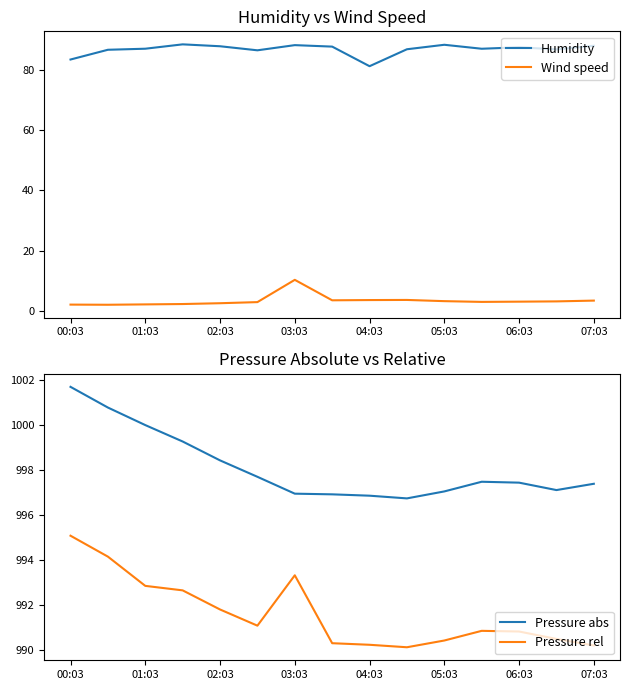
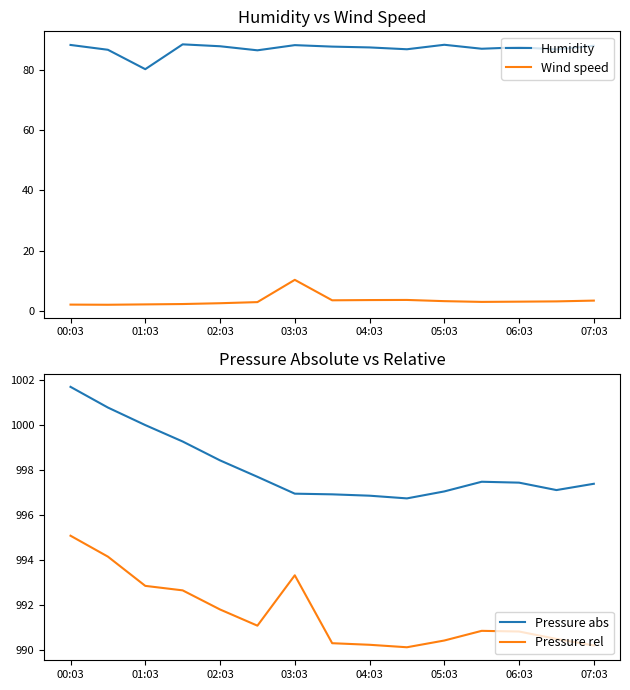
  {
    "Humidity vs Wind Speed": {
      "Humidity": {
-       "00:03": 84,
-       "01:03": 87,
+       "00:03": 88,
+       "01:03": 80,
        "02:03": 88,
        "03:03": 88,
-       "04:03": 81,
+       "04:03": 88,
        "05:03": 88
      },
      "Wind speed": {
        "00:03": 2,
        "01:03": 2,
        "02:03": 3,
        "03:03": 10,
        "04:03": 4,
        "05:03": 3,
        "06:03": 3,
        "07:03": 3
      }
    },
    "Pressure Absolute vs Relative": {
      "Pressure abs": {
        "00:03": 1001.7,
        "01:03": 1000.0,
        "02:03": 998.4,
        "03:03": 996.9,
        "04:03": 996.8,
        "05:03": 997.0,
        "06:03": 997.4,
        "07:03": 997.4
      },
      "Pressure rel": {
        "00:03": 995.1,
        "01:03": 992.8,
        "02:03": 991.8,
        "03:03": 993.3,
        "04:03": 990.2,
        "05:03": 990.4
      }
    }
  }
